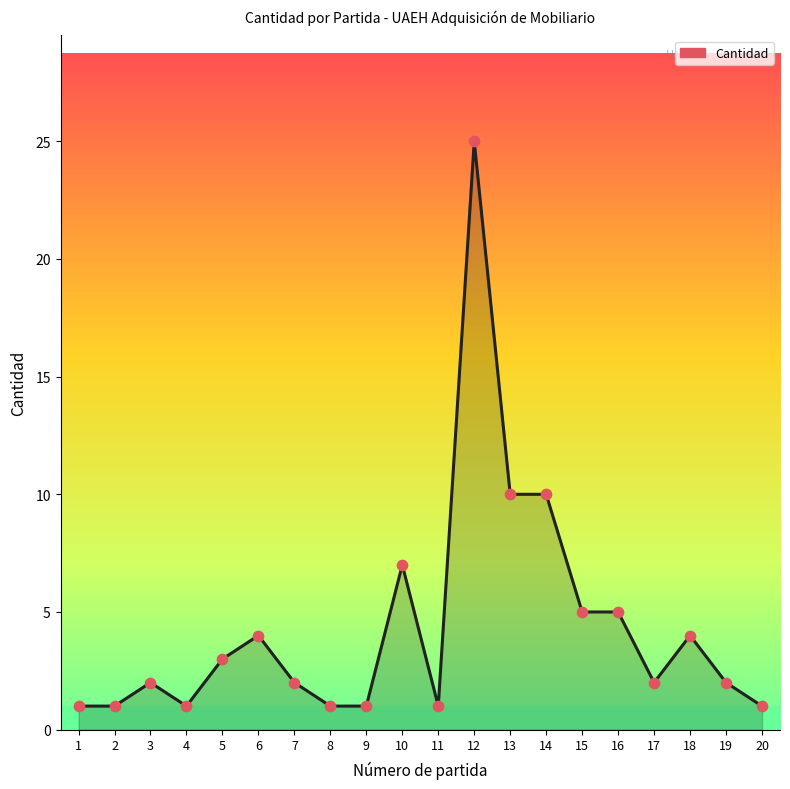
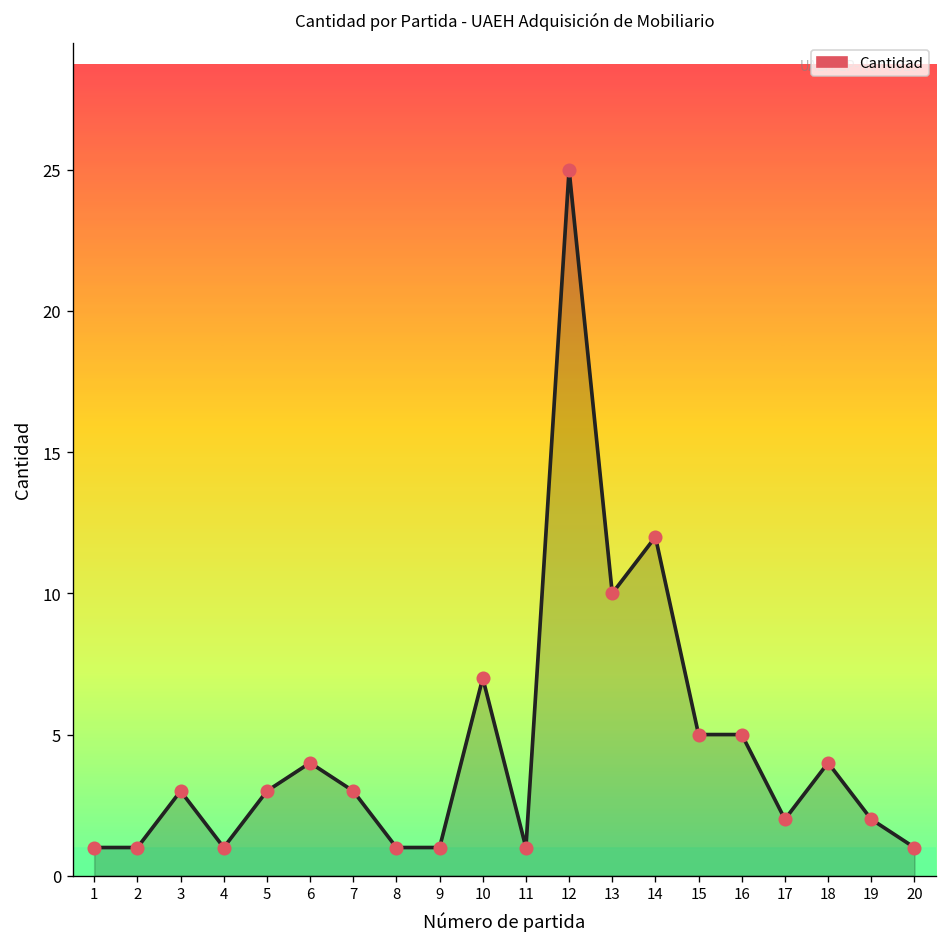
  {
-   "3": 2,
+   "3": 3,
    "5": 3,
    "6": 4,
-   "7": 2,
+   "7": 3,
    "10": 7,
    "12": 25,
    "13": 10,
-   "14": 10,
+   "14": 12,
    "15": 5,
    "16": 5,
    "17": 2,
    "18": 4,
    "19": 2
  }
